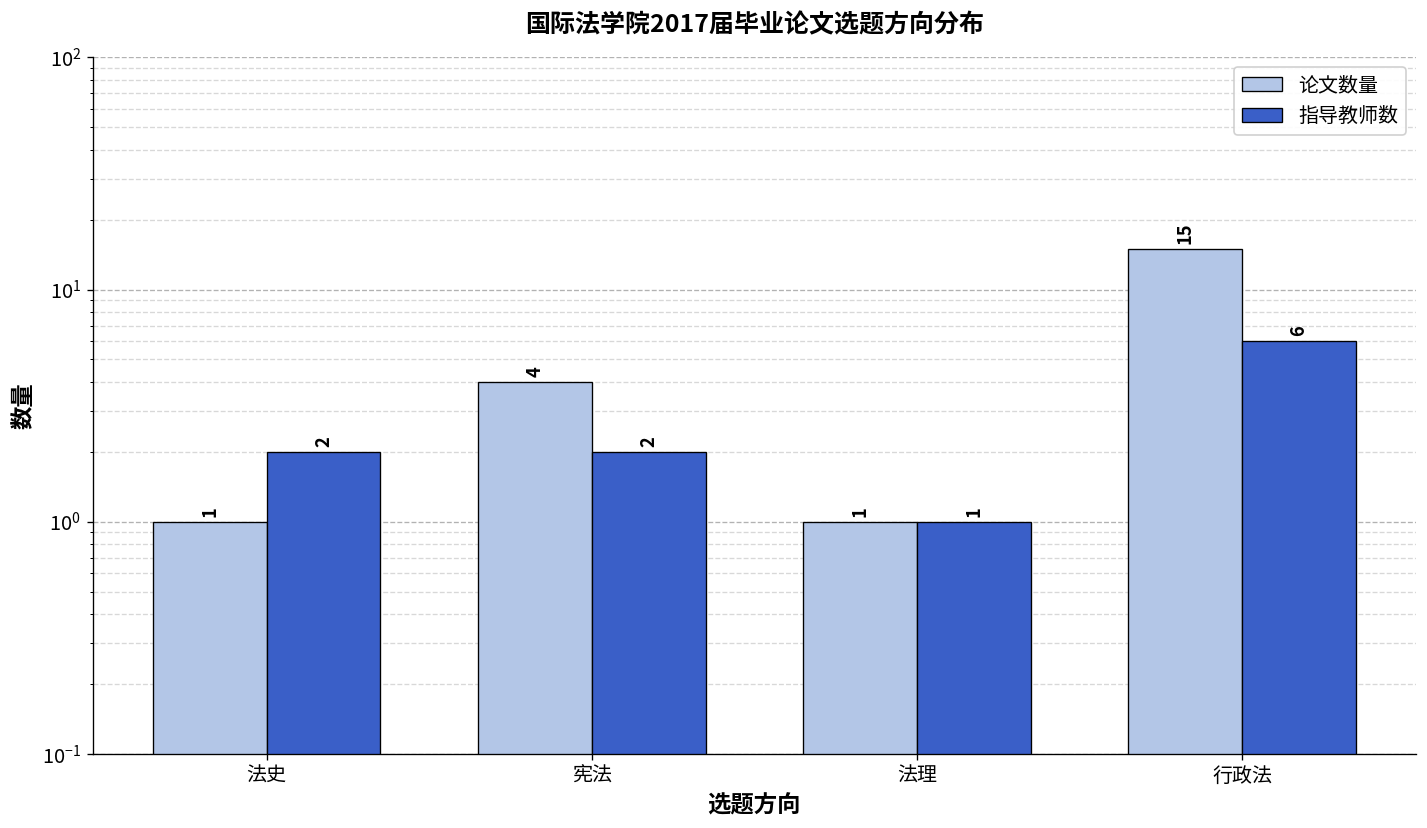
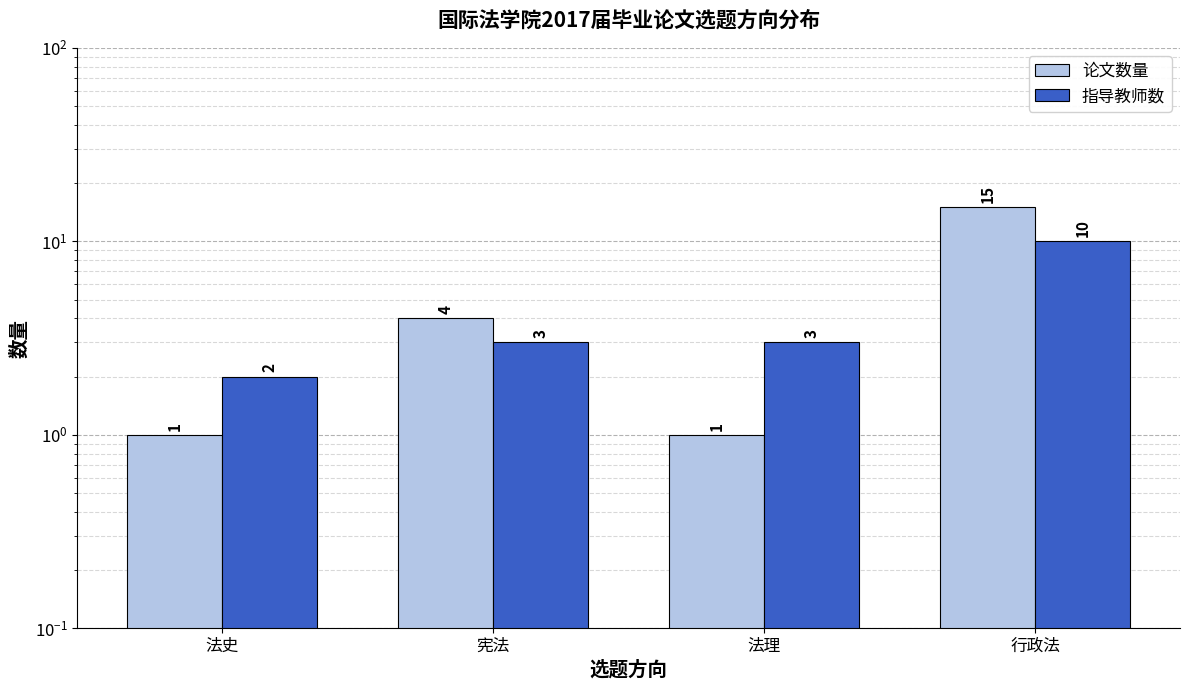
  {
    "论文数量": {
      "法史": 1,
      "宪法": 4,
      "法理": 1,
      "行政法": 15
    },
    "指导教师数": {
      "法史": 2,
-     "宪法": 2,
-     "法理": 1,
-     "行政法": 6
+     "宪法": 3,
+     "法理": 3,
+     "行政法": 10
    }
  }
